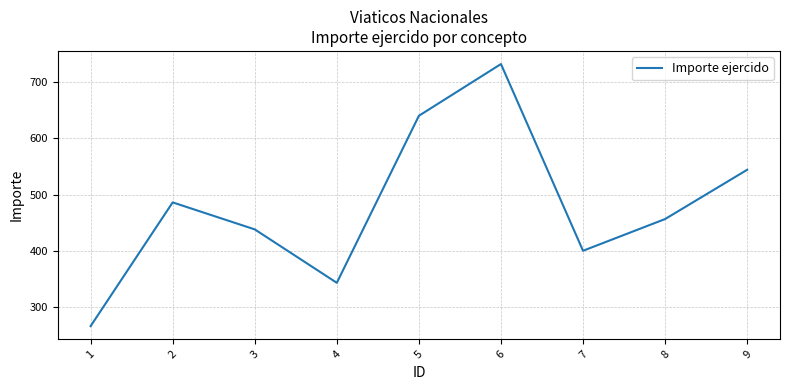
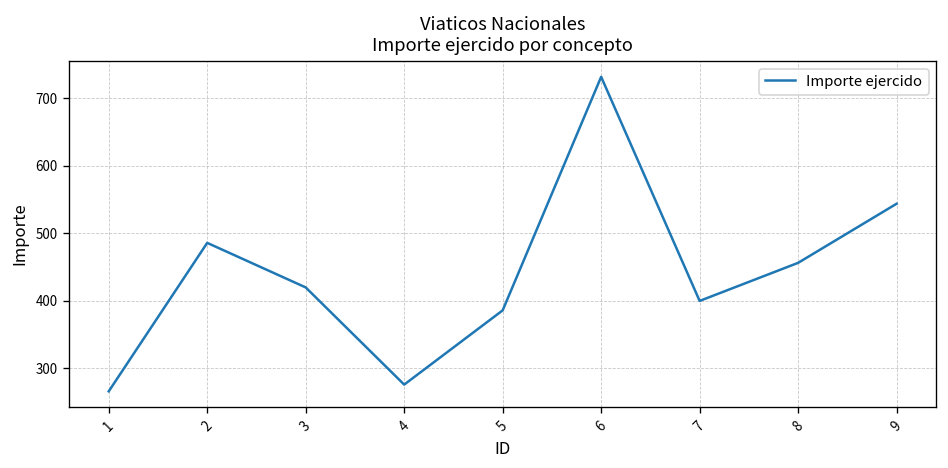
  {
    "1": 270,
    "2": 490,
-   "3": 440,
-   "4": 340,
-   "5": 640,
+   "3": 420,
+   "4": 280,
+   "5": 390,
    "6": 730,
    "7": 400,
    "8": 460,
    "9": 540
  }
